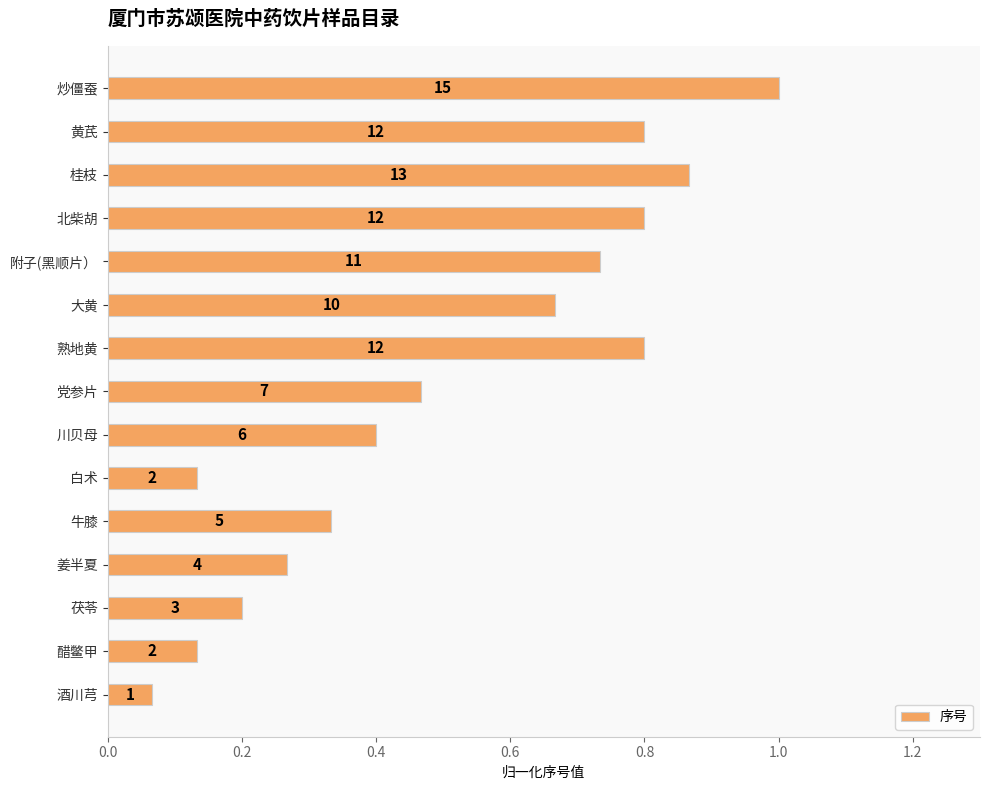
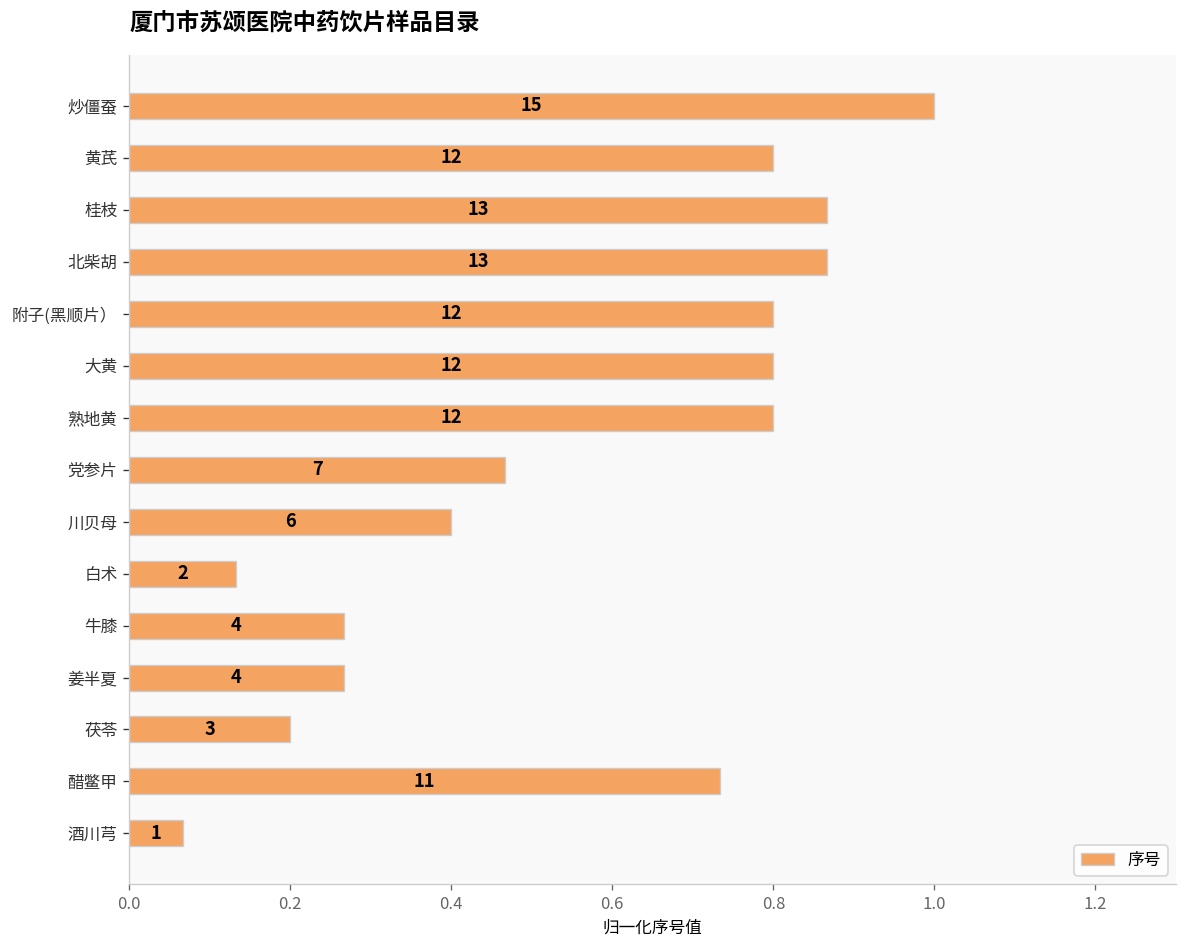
  {
-   "北柴胡": 12,
-   "附子(黑顺片）": 11,
-   "大黄": 10,
-   "牛膝": 5,
-   "醋鳖甲": 2
+   "北柴胡": 13,
+   "附子(黑顺片）": 12,
+   "大黄": 12,
+   "牛膝": 4,
+   "醋鳖甲": 11
  }
